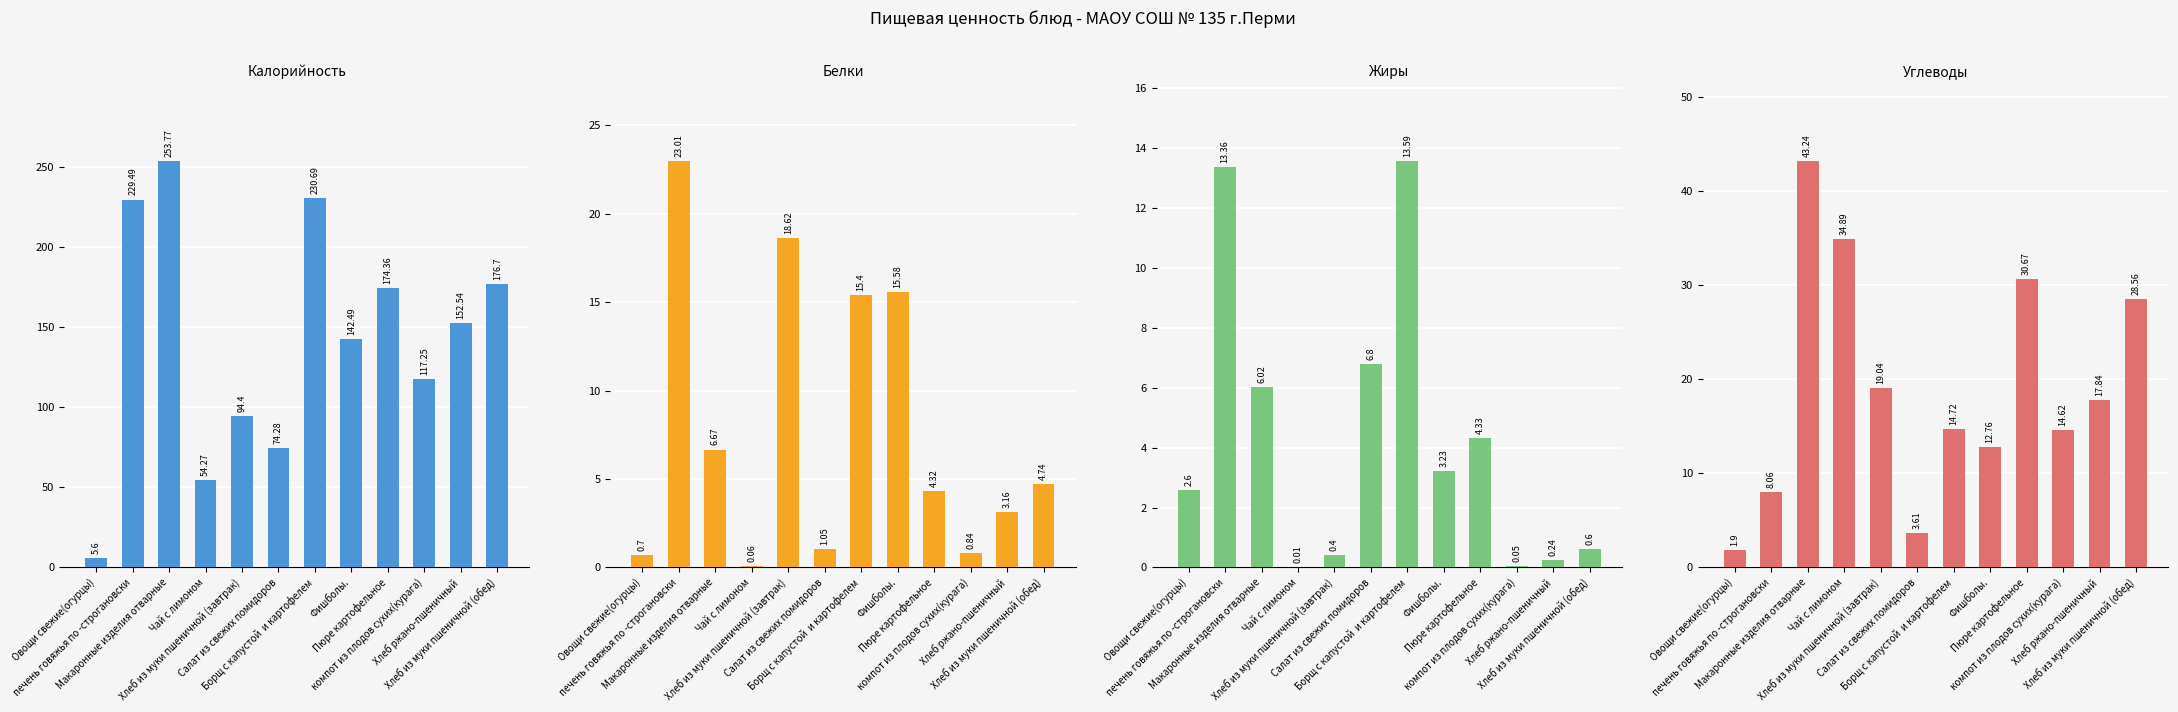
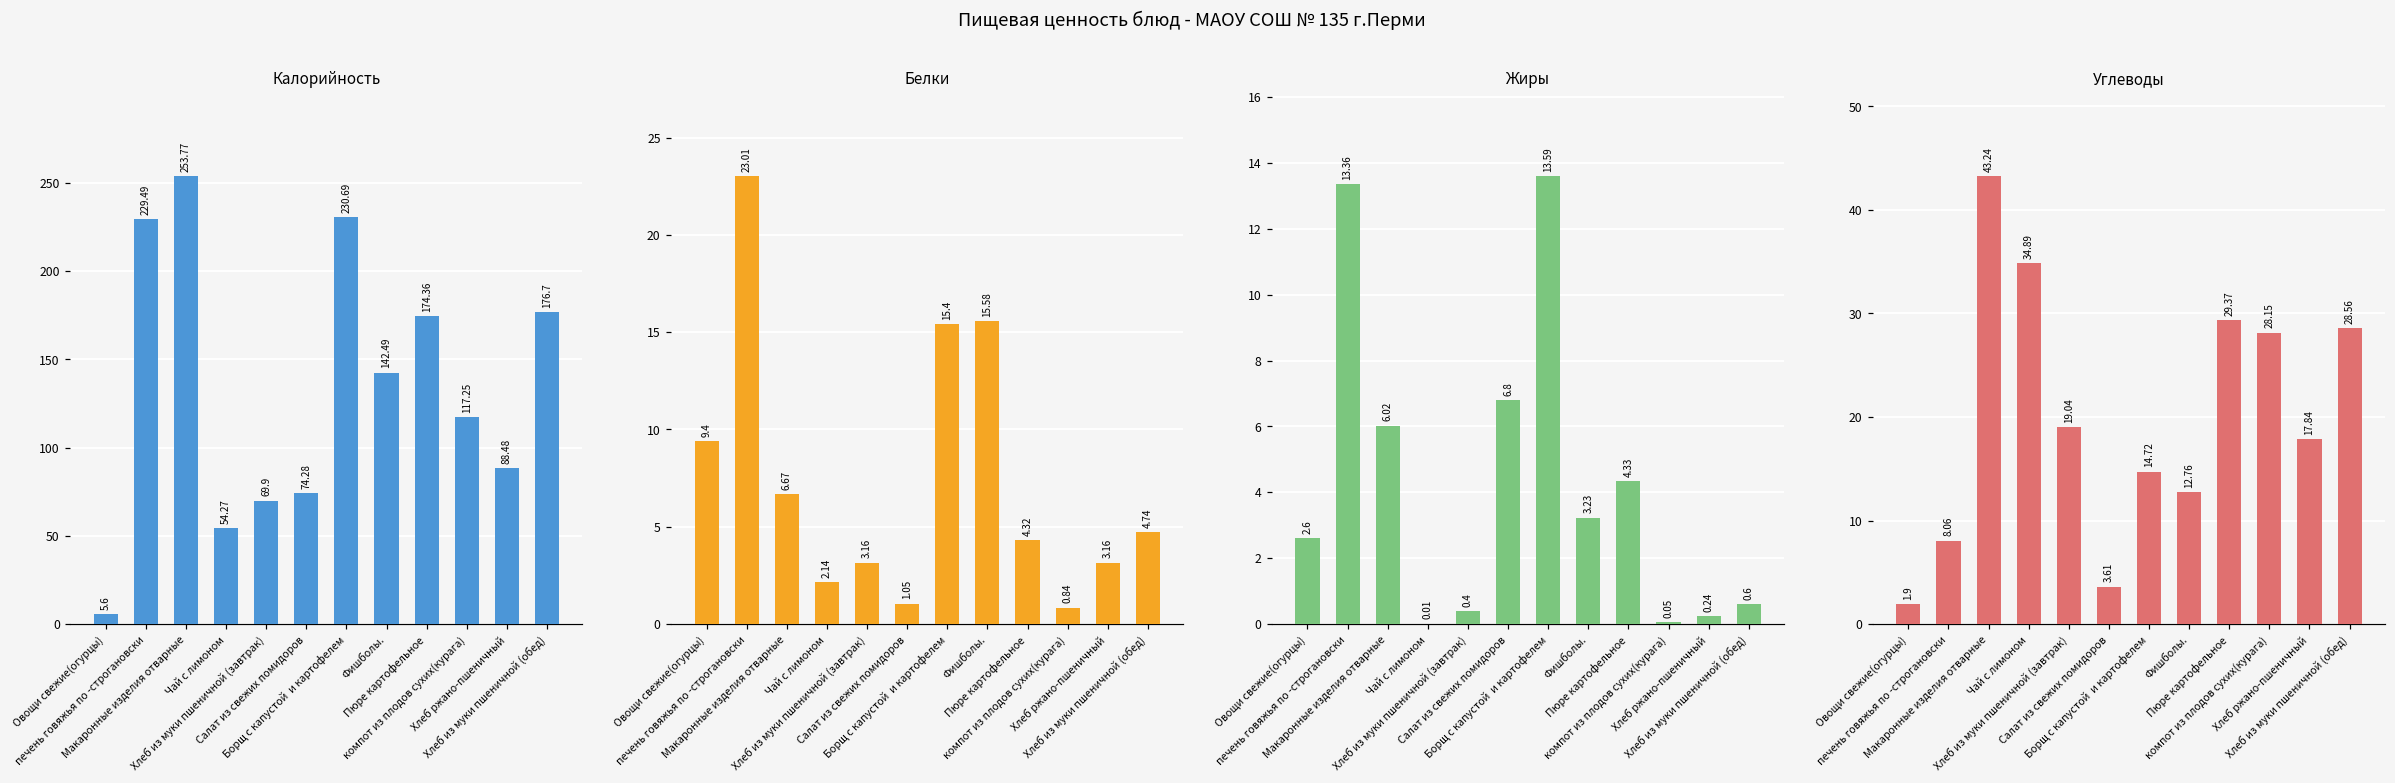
  {
    "Калорийность": {
      "Овощи свежие(огурцы)": 5.6,
      "печень говяжья по -строгановски": 229.49,
      "Макаронные изделия отварные": 253.77,
      "Чай с лимоном": 54.27,
-     "Хлеб из муки пшеничной (завтрак)": 94.4,
+     "Хлеб из муки пшеничной (завтрак)": 69.9,
      "Салат из свежих помидоров": 74.28,
      "Борщ с капустой и картофелем": 230.69,
      "Фишболы.": 142.49,
      "Пюре картофельное": 174.36,
      "компот из плодов сухих(курага)": 117.25,
-     "Хлеб ржано-пшеничный": 152.54,
+     "Хлеб ржано-пшеничный": 88.48,
      "Хлеб из муки пшеничной (обед)": 176.7
    },
    "Белки": {
-     "Овощи свежие(огурцы)": 0.7,
+     "Овощи свежие(огурцы)": 9.4,
      "печень говяжья по -строгановски": 23.01,
      "Макаронные изделия отварные": 6.67,
-     "Чай с лимоном": 0.06,
-     "Хлеб из муки пшеничной (завтрак)": 18.62,
+     "Чай с лимоном": 2.14,
+     "Хлеб из муки пшеничной (завтрак)": 3.16,
      "Салат из свежих помидоров": 1.05,
      "Борщ с капустой и картофелем": 15.4,
      "Фишболы.": 15.58,
      "Пюре картофельное": 4.32,
      "компот из плодов сухих(курага)": 0.84,
      "Хлеб ржано-пшеничный": 3.16,
      "Хлеб из муки пшеничной (обед)": 4.74
    },
    "Жиры": {
      "Овощи свежие(огурцы)": 2.6,
      "печень говяжья по -строгановски": 13.36,
      "Макаронные изделия отварные": 6.02,
      "Чай с лимоном": 0.01,
      "Хлеб из муки пшеничной (завтрак)": 0.4,
      "Салат из свежих помидоров": 6.8,
      "Борщ с капустой и картофелем": 13.59,
      "Фишболы.": 3.23,
      "Пюре картофельное": 4.33,
      "компот из плодов сухих(курага)": 0.05,
      "Хлеб ржано-пшеничный": 0.24,
      "Хлеб из муки пшеничной (обед)": 0.6
    },
    "Углеводы": {
      "Овощи свежие(огурцы)": 1.9,
      "печень говяжья по -строгановски": 8.06,
      "Макаронные изделия отварные": 43.24,
      "Чай с лимоном": 34.89,
      "Хлеб из муки пшеничной (завтрак)": 19.04,
      "Салат из свежих помидоров": 3.61,
      "Борщ с капустой и картофелем": 14.72,
      "Фишболы.": 12.76,
-     "Пюре картофельное": 30.67,
-     "компот из плодов сухих(курага)": 14.62,
+     "Пюре картофельное": 29.37,
+     "компот из плодов сухих(курага)": 28.15,
      "Хлеб ржано-пшеничный": 17.84,
      "Хлеб из муки пшеничной (обед)": 28.56
    }
  }
